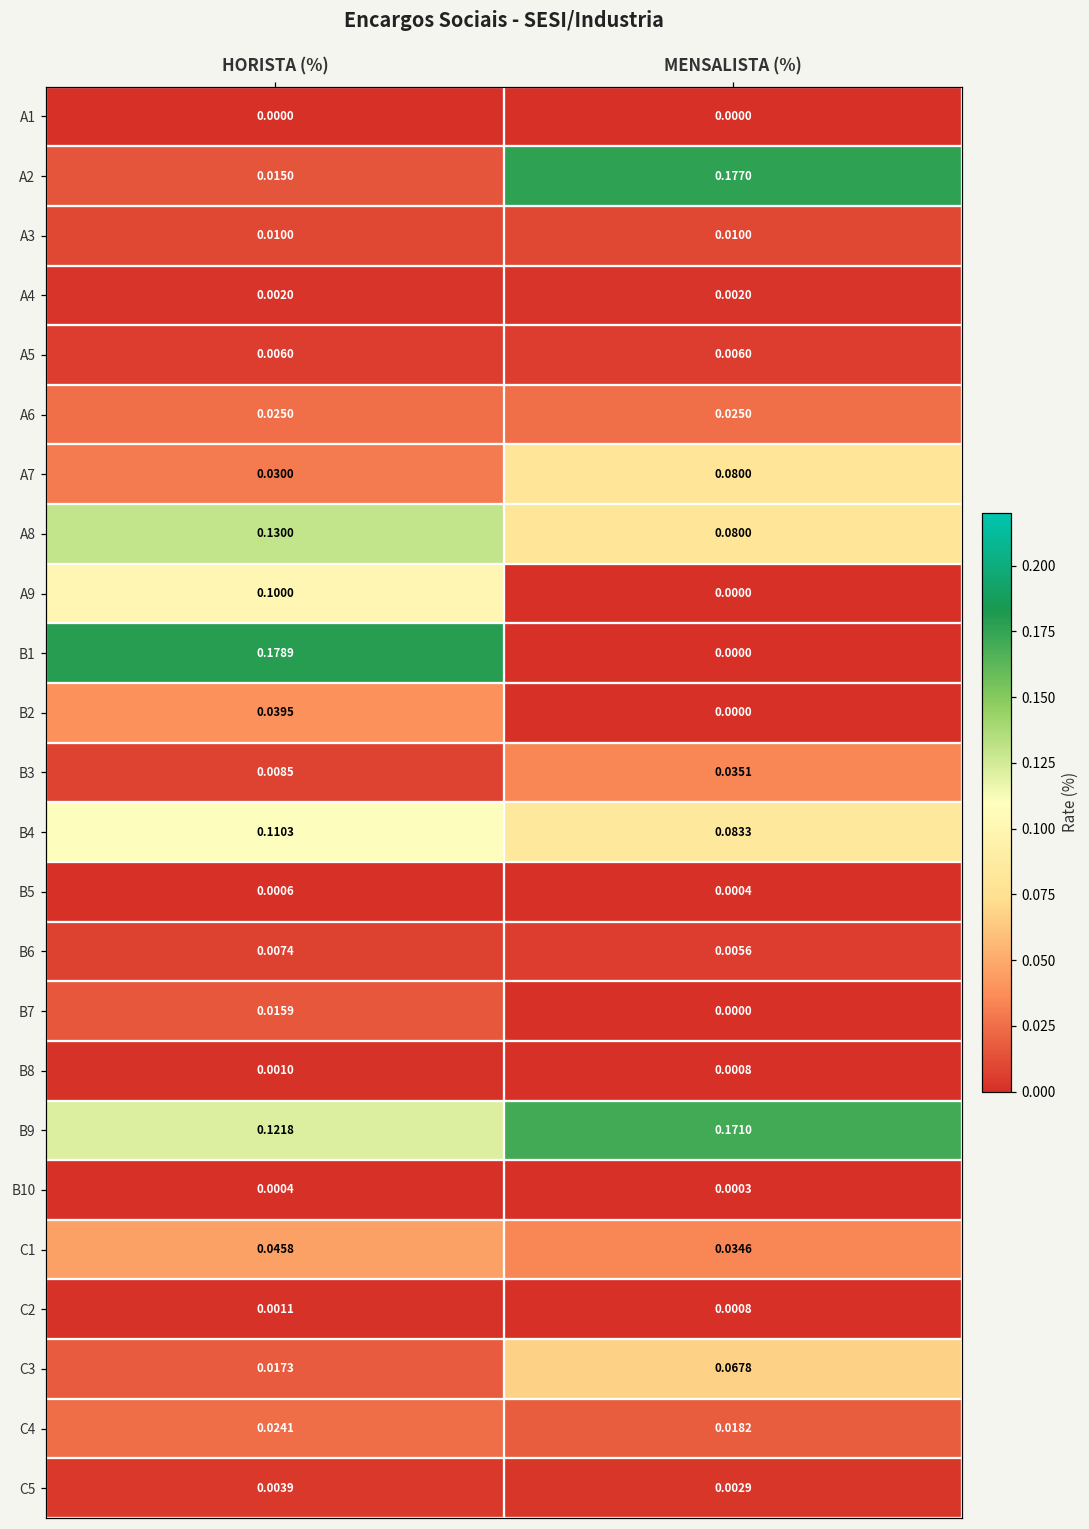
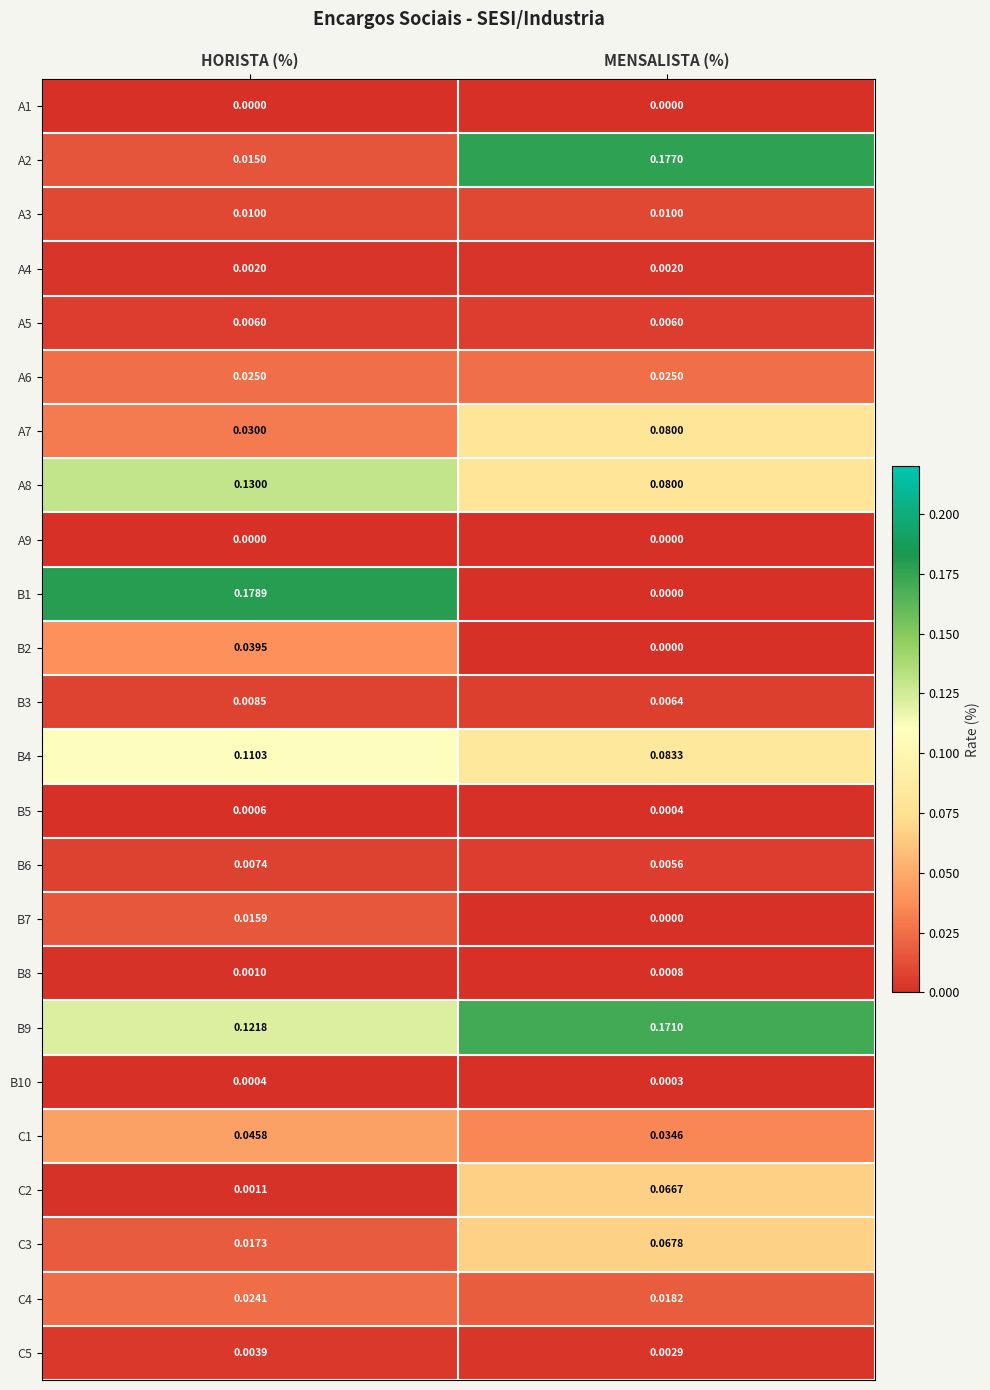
  {
    "A1": {
      "HORISTA (%)": 0.0000,
      "MENSALISTA (%)": 0.0000
    },
    "A2": {
      "HORISTA (%)": 0.0150,
      "MENSALISTA (%)": 0.1770
    },
    "A3": {
      "HORISTA (%)": 0.0100,
      "MENSALISTA (%)": 0.0100
    },
    "A4": {
      "HORISTA (%)": 0.0020,
      "MENSALISTA (%)": 0.0020
    },
    "A5": {
      "HORISTA (%)": 0.0060,
      "MENSALISTA (%)": 0.0060
    },
    "A6": {
      "HORISTA (%)": 0.0250,
      "MENSALISTA (%)": 0.0250
    },
    "A7": {
      "HORISTA (%)": 0.0300,
      "MENSALISTA (%)": 0.0800
    },
    "A8": {
      "HORISTA (%)": 0.1300,
      "MENSALISTA (%)": 0.0800
    },
    "A9": {
-     "HORISTA (%)": 0.1000,
+     "HORISTA (%)": 0.0000,
      "MENSALISTA (%)": 0.0000
    },
    "B1": {
      "HORISTA (%)": 0.1789,
      "MENSALISTA (%)": 0.0000
    },
    "B2": {
      "HORISTA (%)": 0.0395,
      "MENSALISTA (%)": 0.0000
    },
    "B3": {
      "HORISTA (%)": 0.0085,
-     "MENSALISTA (%)": 0.0351
+     "MENSALISTA (%)": 0.0064
    },
    "B4": {
      "HORISTA (%)": 0.1103,
      "MENSALISTA (%)": 0.0833
    },
    "B5": {
      "HORISTA (%)": 0.0006,
      "MENSALISTA (%)": 0.0004
    },
    "B6": {
      "HORISTA (%)": 0.0074,
      "MENSALISTA (%)": 0.0056
    },
    "B7": {
      "HORISTA (%)": 0.0159,
      "MENSALISTA (%)": 0.0000
    },
    "B8": {
      "HORISTA (%)": 0.0010,
      "MENSALISTA (%)": 0.0008
    },
    "B9": {
      "HORISTA (%)": 0.1218,
      "MENSALISTA (%)": 0.1710
    },
    "B10": {
      "HORISTA (%)": 0.0004,
      "MENSALISTA (%)": 0.0003
    },
    "C1": {
      "HORISTA (%)": 0.0458,
      "MENSALISTA (%)": 0.0346
    },
    "C2": {
      "HORISTA (%)": 0.0011,
-     "MENSALISTA (%)": 0.0008
+     "MENSALISTA (%)": 0.0667
    },
    "C3": {
      "HORISTA (%)": 0.0173,
      "MENSALISTA (%)": 0.0678
    },
    "C4": {
      "HORISTA (%)": 0.0241,
      "MENSALISTA (%)": 0.0182
    },
    "C5": {
      "HORISTA (%)": 0.0039,
      "MENSALISTA (%)": 0.0029
    }
  }
